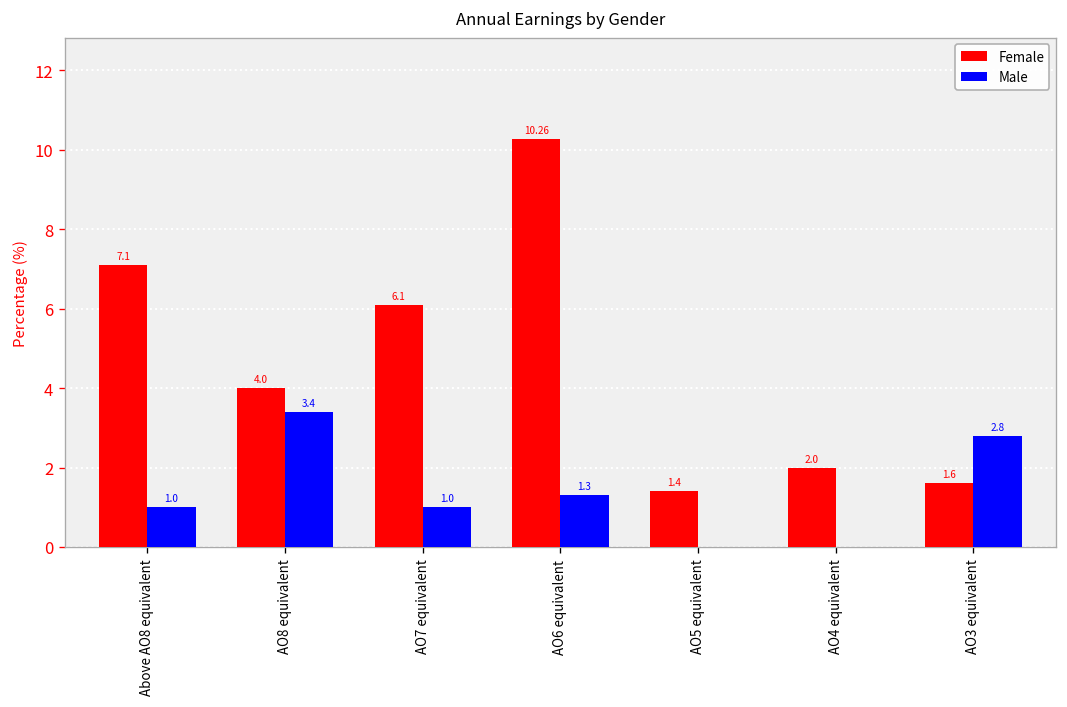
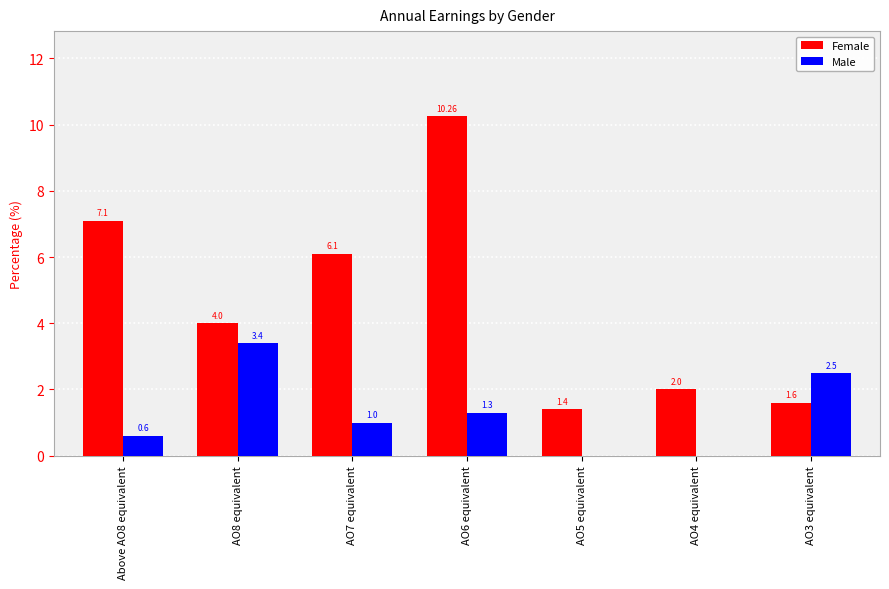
  {
    "Female": {
      "Above AO8 equivalent": 7.1,
      "AO8 equivalent": 4.0,
      "AO7 equivalent": 6.1,
      "AO6 equivalent": 10.26,
      "AO5 equivalent": 1.4,
      "AO4 equivalent": 2.0,
      "AO3 equivalent": 1.6
    },
    "Male": {
-     "Above AO8 equivalent": 1.0,
+     "Above AO8 equivalent": 0.6,
      "AO8 equivalent": 3.4,
      "AO7 equivalent": 1.0,
      "AO6 equivalent": 1.3,
-     "AO3 equivalent": 2.8
+     "AO3 equivalent": 2.5
    }
  }
